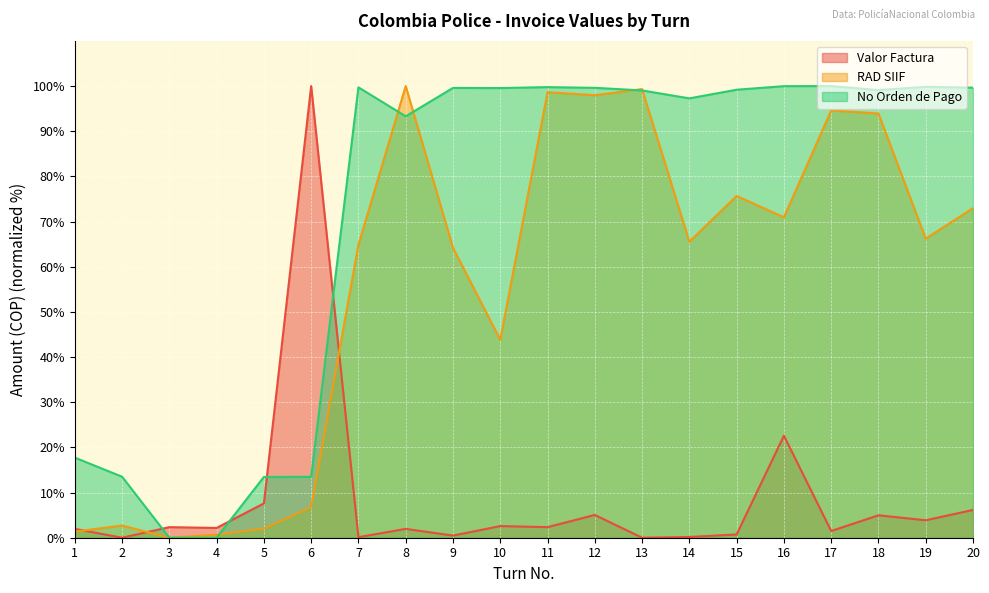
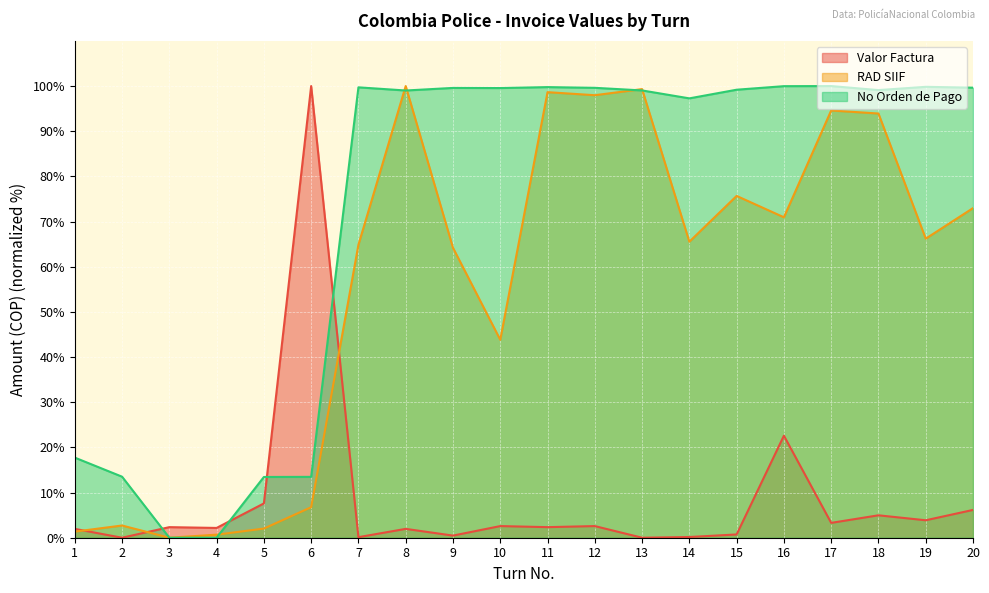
  {
    "Valor Factura": {
      "1": "2%",
      "2": "0%",
      "3": "2%",
      "4": "2%",
      "5": "8%",
      "6": "100%",
      "7": "0%",
      "8": "2%",
      "9": "0%",
      "10": "3%",
      "11": "2%",
-     "12": "5%",
+     "12": "3%",
      "13": "0%",
      "14": "0%",
      "15": "1%",
      "16": "23%",
-     "17": "1%",
+     "17": "3%",
      "18": "5%",
      "19": "4%",
      "20": "6%"
    },
    "RAD SIIF": {
      "1": "1%",
      "2": "3%",
      "4": "1%",
      "5": "2%",
      "6": "7%",
      "7": "65%",
      "8": "100%",
      "9": "64%",
      "10": "44%",
      "11": "99%",
      "12": "98%",
      "14": "66%",
      "15": "76%",
      "16": "71%",
      "17": "95%",
      "18": "94%",
      "19": "66%",
      "20": "73%"
    },
    "No Orden de Pago": {
      "1": "18%",
      "2": "14%",
      "4": "0%",
      "5": "13%",
      "6": "13%",
      "7": "100%",
-     "8": "93%",
+     "8": "99%",
      "9": "100%",
      "10": "100%",
      "11": "100%",
      "12": "100%",
      "14": "97%",
      "15": "99%",
      "16": "100%",
      "20": "100%"
    }
  }
